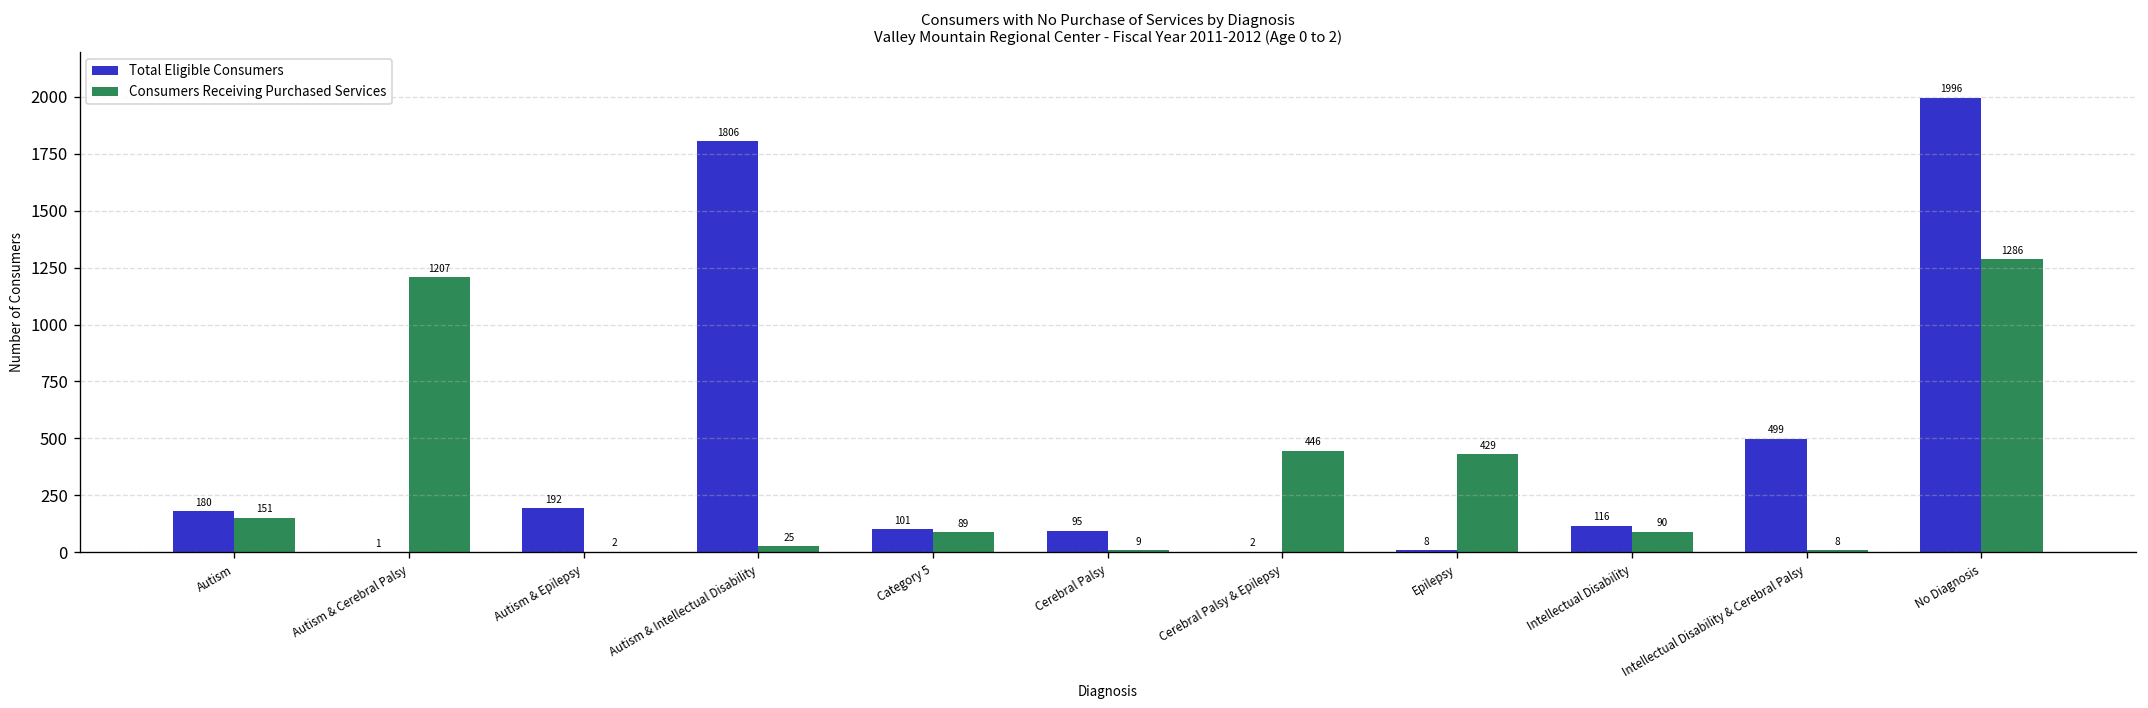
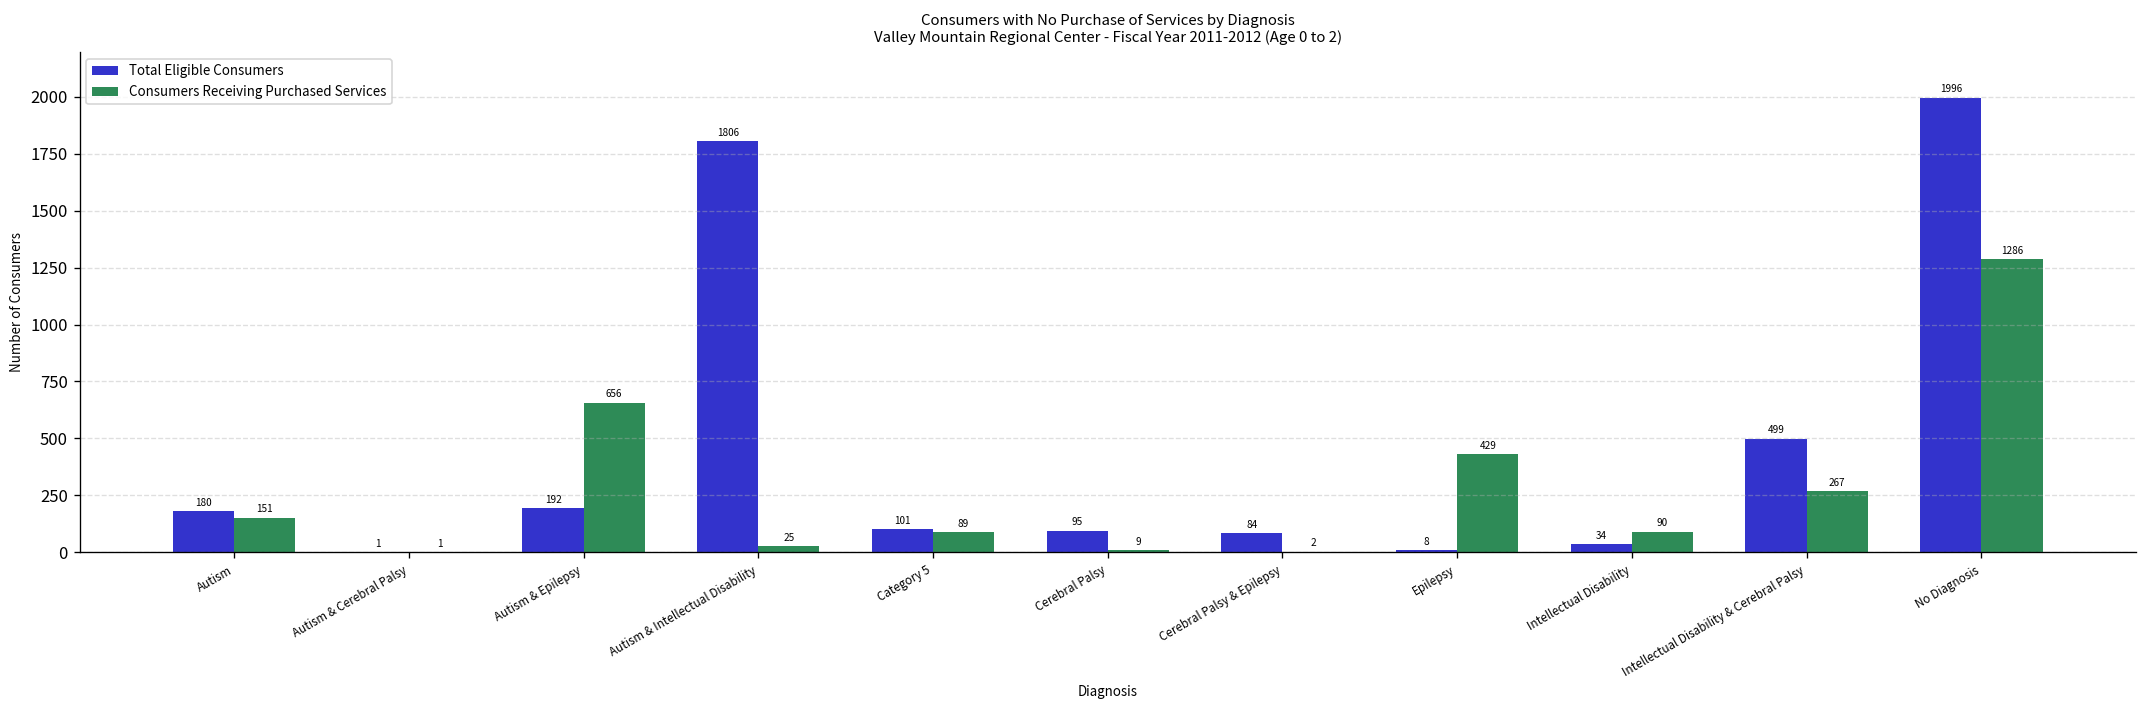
  {
    "Total Eligible Consumers": {
      "Autism": 180,
      "Autism & Cerebral Palsy": 1,
      "Autism & Epilepsy": 192,
      "Autism & Intellectual Disability": 1806,
      "Category 5": 101,
      "Cerebral Palsy": 95,
-     "Cerebral Palsy & Epilepsy": 2,
+     "Cerebral Palsy & Epilepsy": 84,
      "Epilepsy": 8,
-     "Intellectual Disability": 116,
+     "Intellectual Disability": 34,
      "Intellectual Disability & Cerebral Palsy": 499,
      "No Diagnosis": 1996
    },
    "Consumers Receiving Purchased Services": {
      "Autism": 151,
-     "Autism & Cerebral Palsy": 1207,
-     "Autism & Epilepsy": 2,
+     "Autism & Cerebral Palsy": 1,
+     "Autism & Epilepsy": 656,
      "Autism & Intellectual Disability": 25,
      "Category 5": 89,
      "Cerebral Palsy": 9,
-     "Cerebral Palsy & Epilepsy": 446,
+     "Cerebral Palsy & Epilepsy": 2,
      "Epilepsy": 429,
      "Intellectual Disability": 90,
-     "Intellectual Disability & Cerebral Palsy": 8,
+     "Intellectual Disability & Cerebral Palsy": 267,
      "No Diagnosis": 1286
    }
  }
